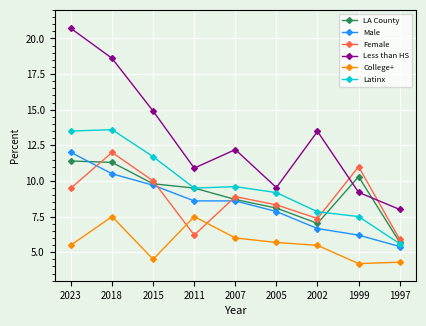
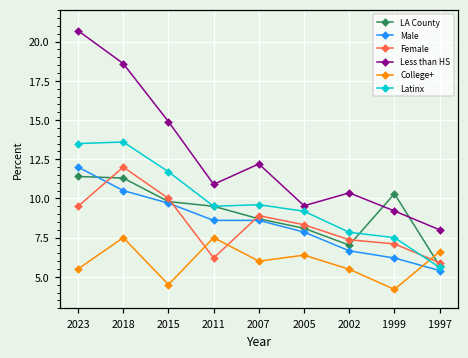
  {
    "LA County": {
      "2023": 11.4,
      "2018": 11.3,
      "2005": 8.1,
      "2002": 7.0,
      "1999": 10.3
    },
    "Male": {
      "2023": 12.0,
      "2018": 10.5,
      "2011": 8.6,
      "2005": 7.9,
      "2002": 6.7,
      "1999": 6.2,
      "1997": 5.4
    },
    "Female": {
      "2023": 9.5,
      "2018": 12.0,
      "2015": 10.0,
      "2011": 6.2,
      "2007": 8.9,
      "2005": 8.3,
      "2002": 7.4,
-     "1999": 11.0,
+     "1999": 7.1,
      "1997": 5.9
    },
    "Less than HS": {
      "2023": 20.7,
      "2018": 18.6,
      "2015": 14.9,
      "2011": 10.9,
      "2007": 12.2,
      "2005": 9.5,
-     "2002": 13.5,
+     "2002": 10.4,
      "1999": 9.2,
      "1997": 8.0
    },
    "College+": {
      "2023": 5.5,
      "2018": 7.5,
      "2015": 4.5,
      "2011": 7.5,
      "2007": 6.0,
-     "2005": 5.7,
+     "2005": 6.4,
      "2002": 5.5,
      "1999": 4.2,
-     "1997": 4.3
+     "1997": 6.6
    },
    "Latinx": {
      "2023": 13.5,
      "2018": 13.6,
      "2015": 11.7,
      "2007": 9.6,
      "2005": 9.2,
      "2002": 7.8,
      "1999": 7.5
    }
  }
